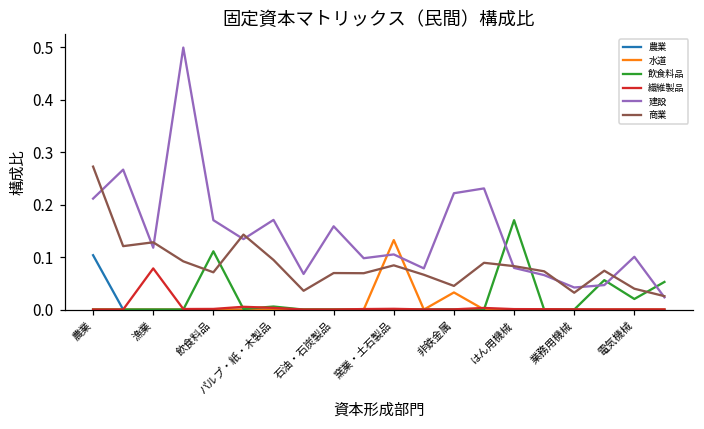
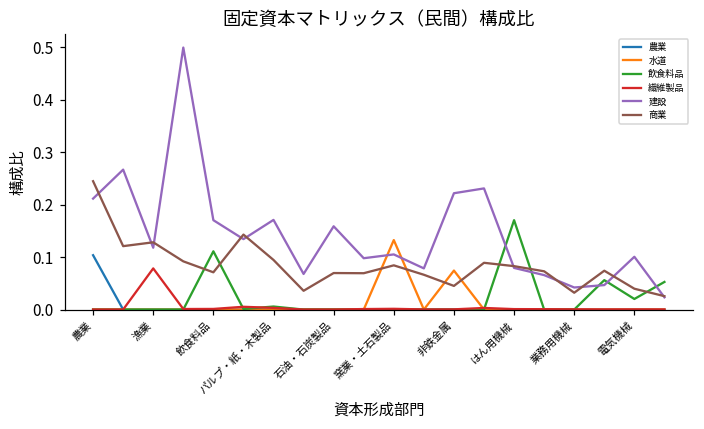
  {
    "農業": {
      "農業": 0.10
    },
    "水道": {
      "窯業・土石製品": 0.13,
-     "非鉄金属": 0.03
+     "非鉄金属": 0.07
    },
    "飲食料品": {
      "飲食料品": 0.11,
      "はん用機械": 0.17,
      "電気機械": 0.02
    },
    "繊維製品": {
      "漁業": 0.08
    },
    "建設": {
      "農業": 0.21,
      "漁業": 0.12,
      "飲食料品": 0.17,
      "パルプ・紙・木製品": 0.17,
      "石油・石炭製品": 0.16,
      "窯業・土石製品": 0.11,
      "非鉄金属": 0.22,
      "業務用機械": 0.04,
      "電気機械": 0.10
    },
    "商業": {
-     "農業": 0.27,
+     "農業": 0.24,
      "漁業": 0.13,
      "飲食料品": 0.07,
      "パルプ・紙・木製品": 0.09,
      "石油・石炭製品": 0.07,
      "窯業・土石製品": 0.08,
      "非鉄金属": 0.05,
      "業務用機械": 0.03,
      "電気機械": 0.04
    }
  }
